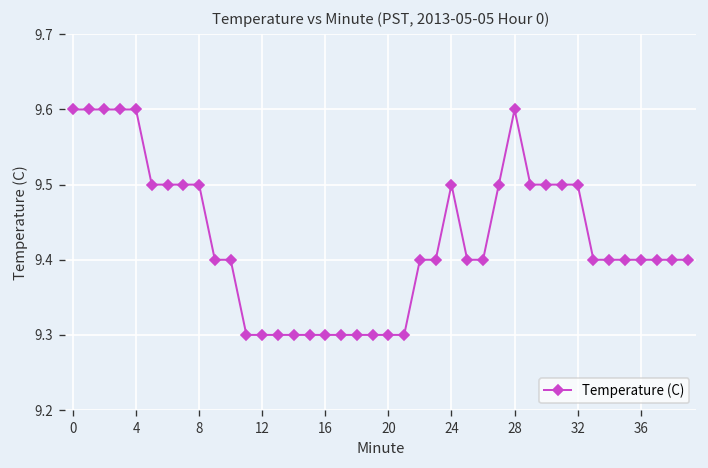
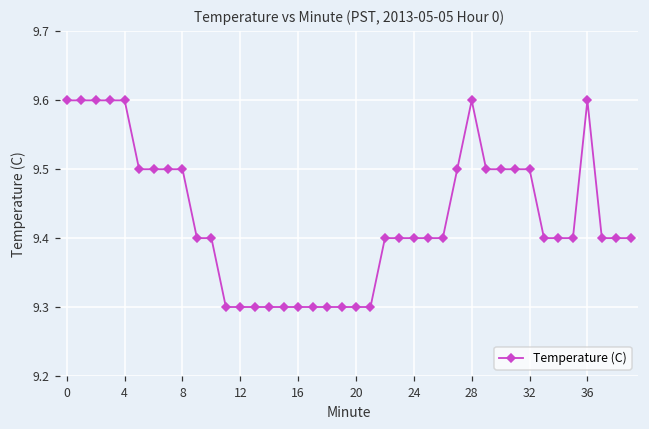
  {
    "0": 9.6,
    "4": 9.6,
    "8": 9.5,
    "12": 9.3,
    "16": 9.3,
    "20": 9.3,
-   "24": 9.5,
+   "24": 9.4,
    "28": 9.6,
    "32": 9.5,
-   "36": 9.4
+   "36": 9.6
  }
